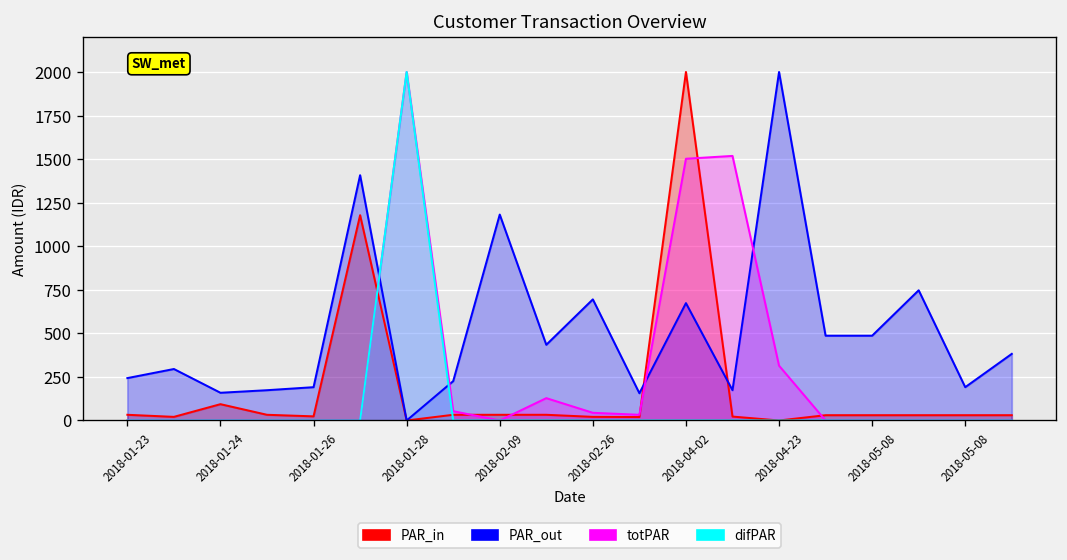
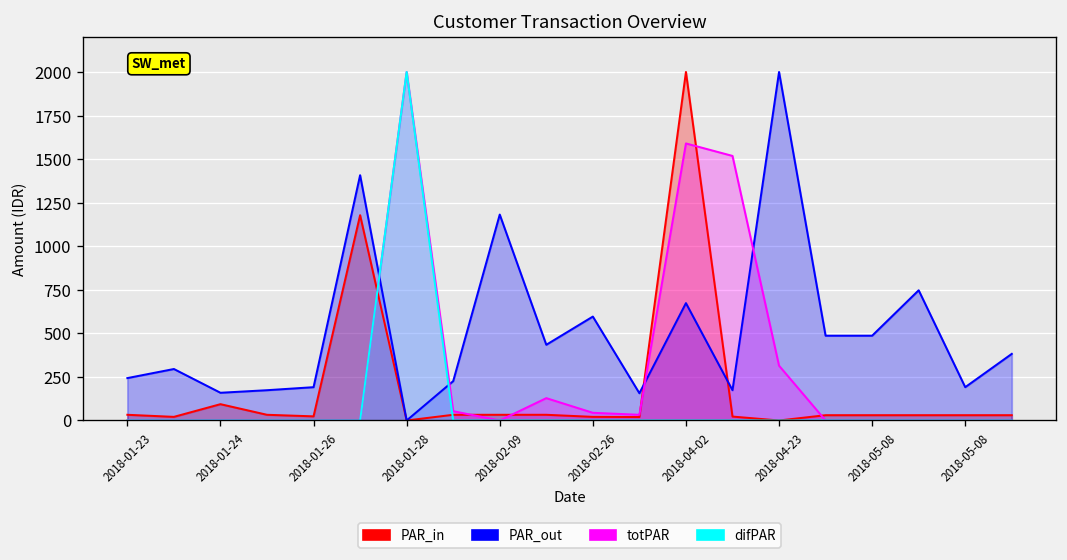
  {
    "PAR_in": {
      "2018-01-24": 90,
      "2018-02-26": 20,
      "2018-04-02": 2000
    },
    "PAR_out": {
      "2018-01-24": 160,
-     "2018-02-26": 700,
+     "2018-02-26": 600,
      "2018-04-02": 670,
      "2018-04-23": 2000
    },
    "totPAR": {
      "2018-02-26": 40,
-     "2018-04-02": 1500,
+     "2018-04-02": 1590,
      "2018-04-23": 310
    },
    "difPAR": {
      "2018-02-26": 0,
      "2018-04-02": 0
    }
  }
